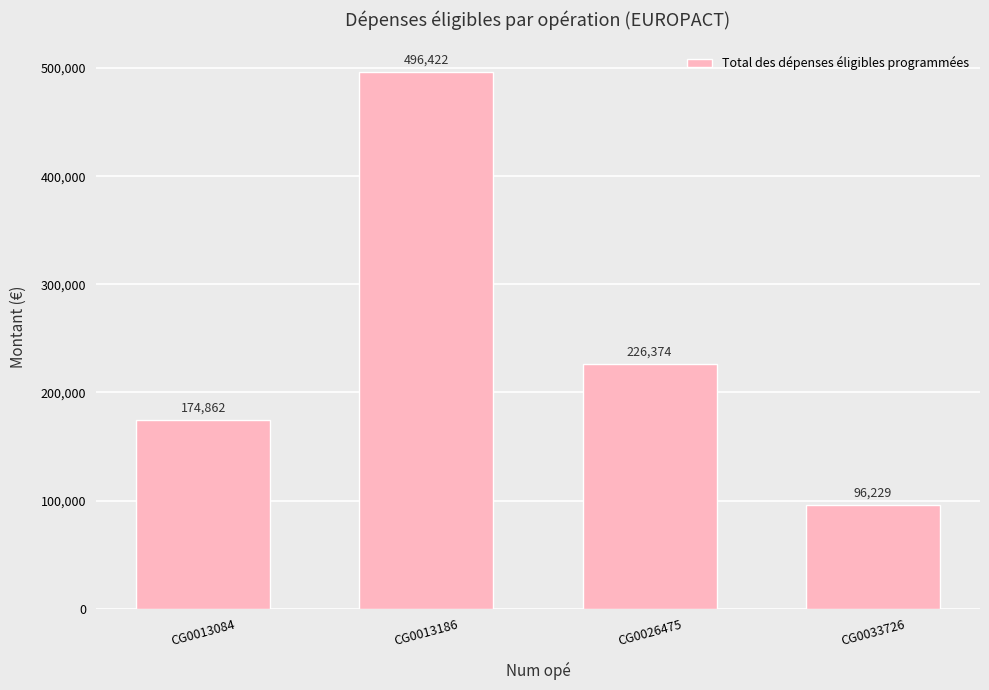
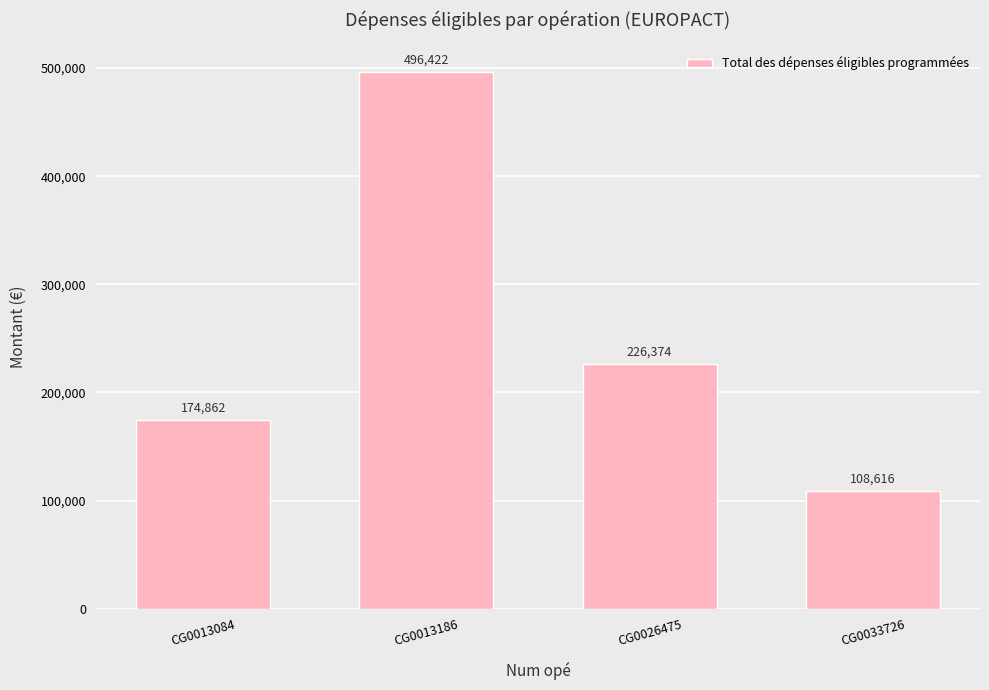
  {
    "CG0013084": "174,862",
    "CG0013186": "496,422",
    "CG0026475": "226,374",
-   "CG0033726": "96,229"
+   "CG0033726": "108,616"
  }
